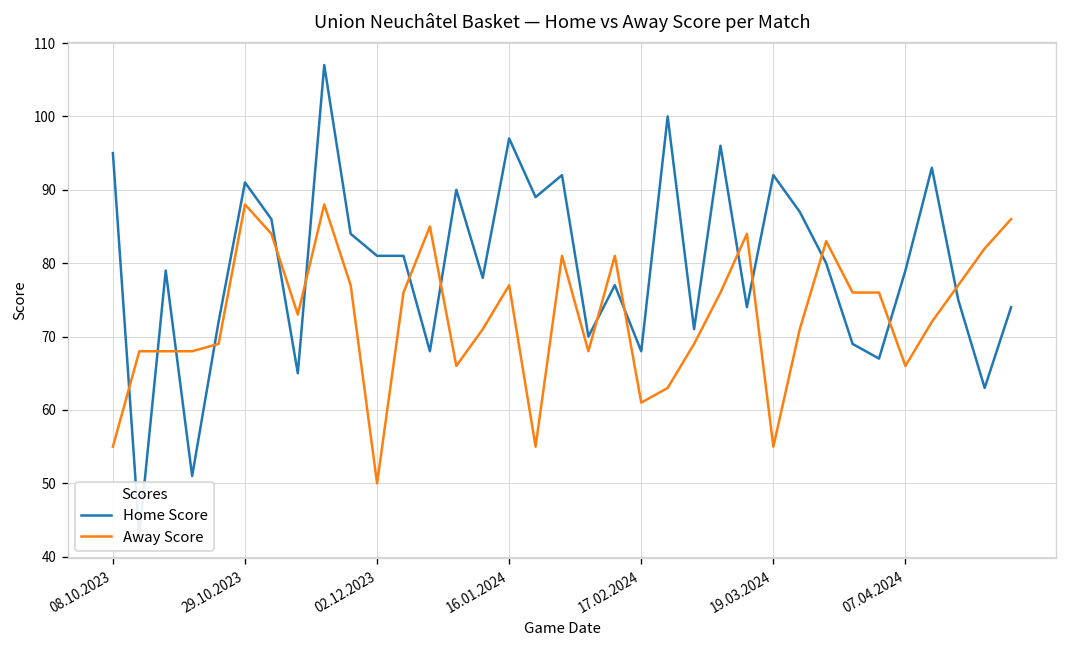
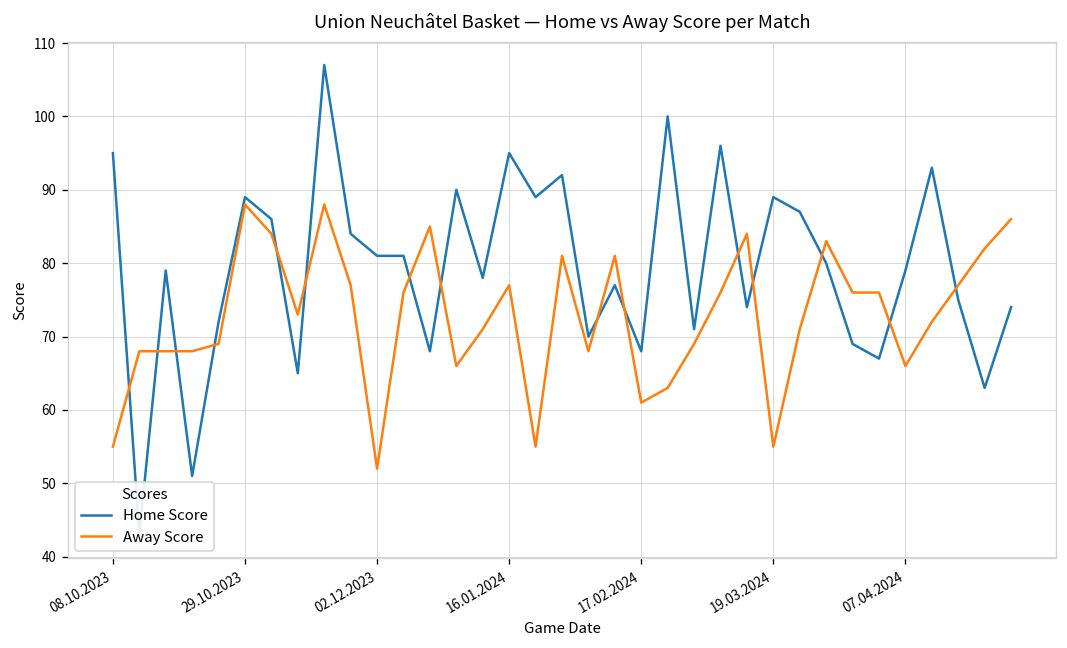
  {
    "Home Score": {
      "08.10.2023": 95,
-     "29.10.2023": 91,
+     "29.10.2023": 89,
      "02.12.2023": 81,
-     "16.01.2024": 97,
+     "16.01.2024": 95,
      "17.02.2024": 68,
-     "19.03.2024": 92,
+     "19.03.2024": 89,
      "07.04.2024": 79
    },
    "Away Score": {
      "08.10.2023": 55,
      "29.10.2023": 88,
-     "02.12.2023": 50,
+     "02.12.2023": 52,
      "16.01.2024": 77,
      "17.02.2024": 61,
      "19.03.2024": 55,
      "07.04.2024": 66
    }
  }
